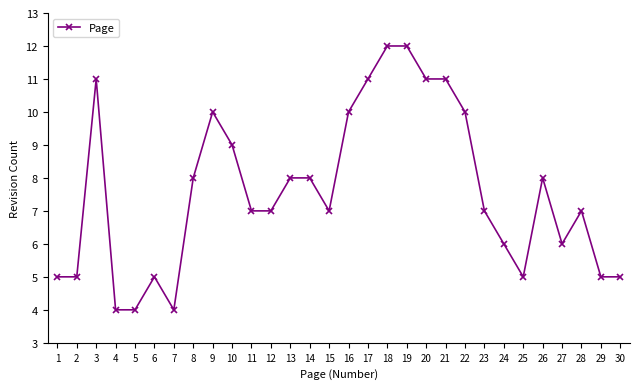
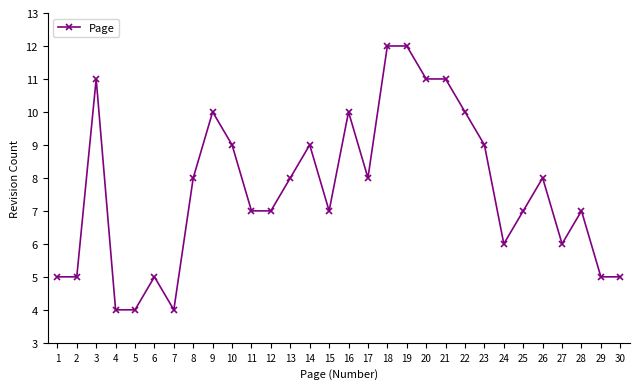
  {
    "1": 5,
    "2": 5,
    "3": 11,
    "4": 4,
    "5": 4,
    "6": 5,
    "7": 4,
    "8": 8,
    "9": 10,
    "10": 9,
    "11": 7,
    "12": 7,
    "13": 8,
-   "14": 8,
+   "14": 9,
    "15": 7,
    "16": 10,
-   "17": 11,
+   "17": 8,
    "18": 12,
    "19": 12,
    "20": 11,
    "21": 11,
    "22": 10,
-   "23": 7,
+   "23": 9,
    "24": 6,
-   "25": 5,
+   "25": 7,
    "26": 8,
    "27": 6,
    "28": 7,
    "29": 5,
    "30": 5
  }
